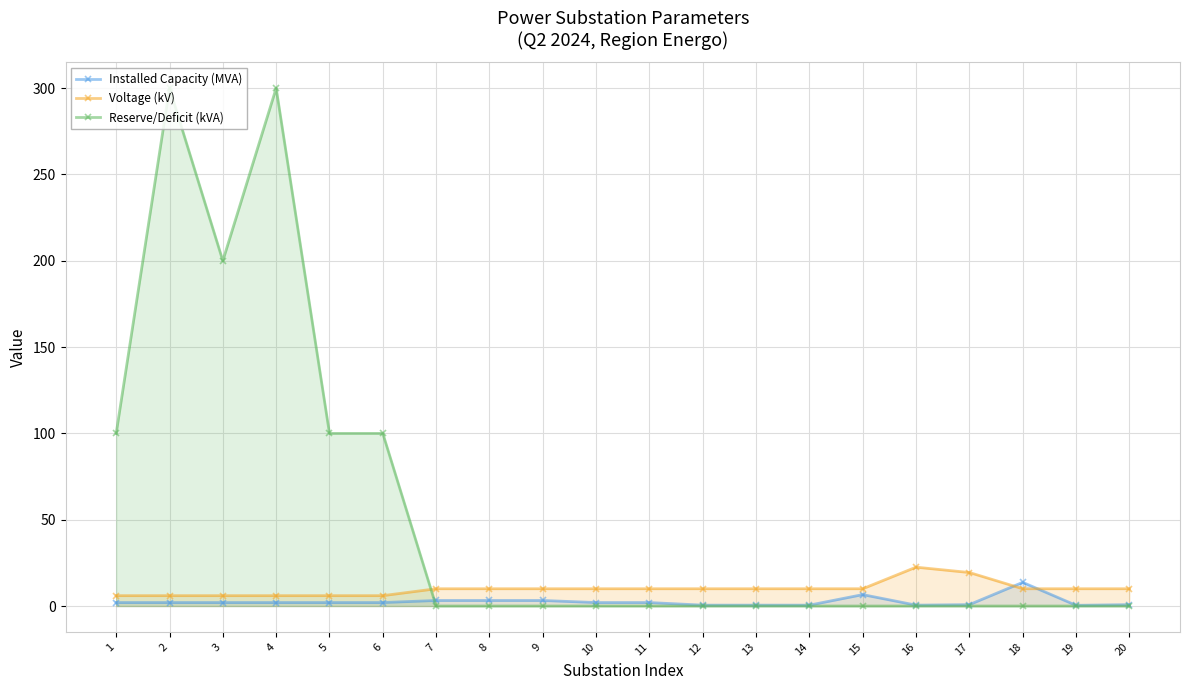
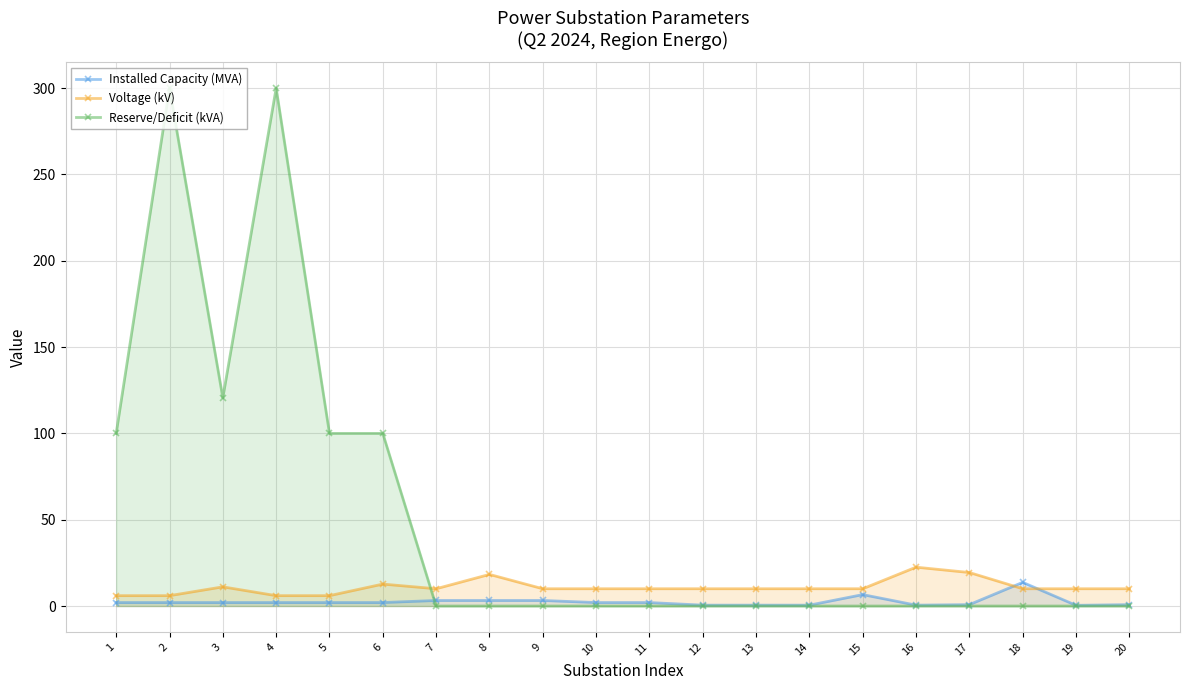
  {
    "Installed Capacity (MVA)": {
      "1": 2,
      "2": 2,
      "3": 2,
      "4": 2,
      "5": 2,
      "6": 2,
      "7": 3,
      "8": 3,
      "9": 3,
      "10": 2,
      "11": 2,
      "15": 7,
      "18": 14
    },
    "Voltage (kV)": {
      "1": 6,
      "2": 6,
-     "3": 6,
+     "3": 11,
      "4": 6,
      "5": 6,
-     "6": 6,
+     "6": 13,
      "7": 10,
-     "8": 10,
+     "8": 18,
      "9": 10,
      "10": 10,
      "11": 10,
      "12": 10,
      "13": 10,
      "14": 10,
      "15": 10,
      "16": 23,
      "17": 19,
      "18": 10,
      "19": 10,
      "20": 10
    },
    "Reserve/Deficit (kVA)": {
      "1": 100,
-     "3": 200,
+     "3": 121,
      "4": 300,
      "5": 100,
      "6": 100,
      "7": 0,
      "8": 0,
      "9": 0,
      "10": 0,
      "11": 0,
      "15": 0,
      "18": 0
    }
  }
